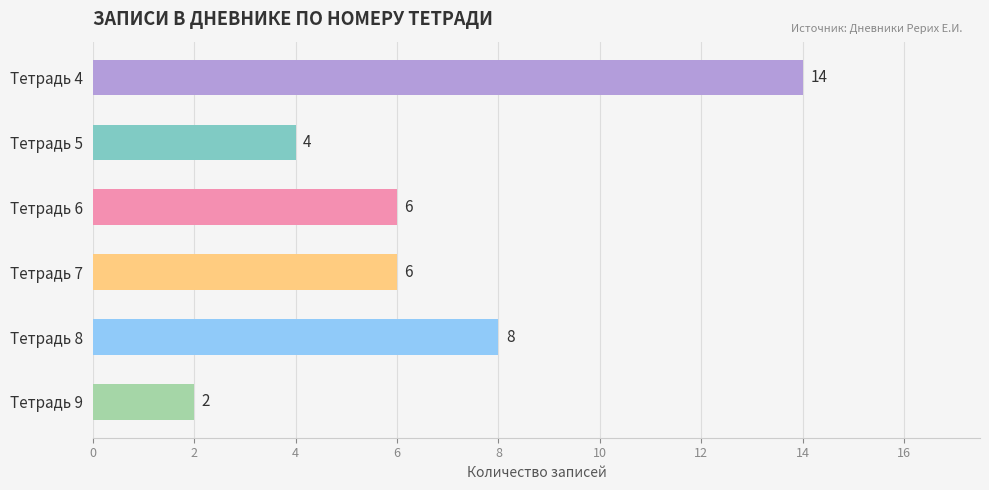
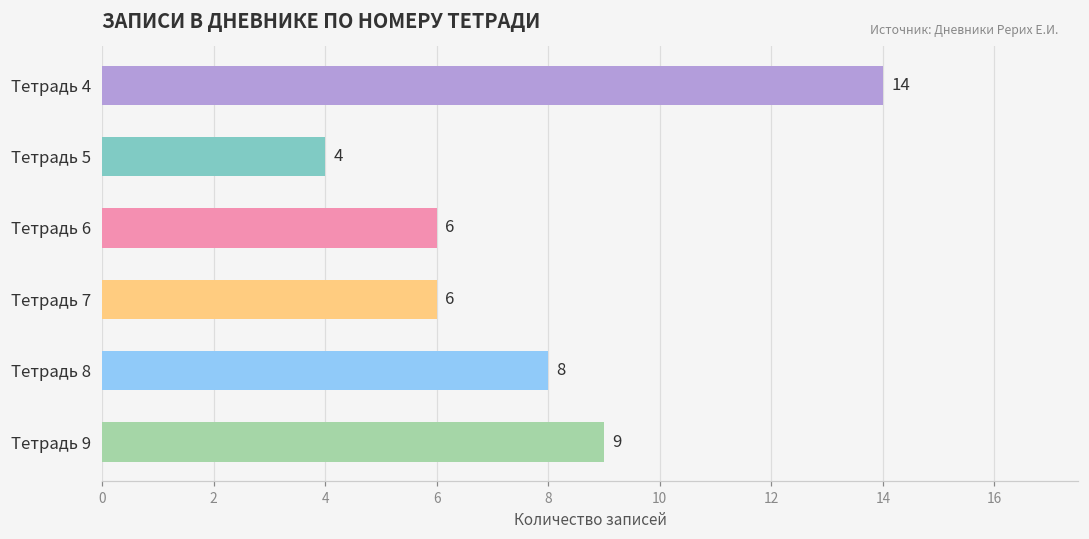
  {
    "Тетрадь 4": 14,
    "Тетрадь 5": 4,
    "Тетрадь 6": 6,
    "Тетрадь 7": 6,
    "Тетрадь 8": 8,
-   "Тетрадь 9": 2
+   "Тетрадь 9": 9
  }
